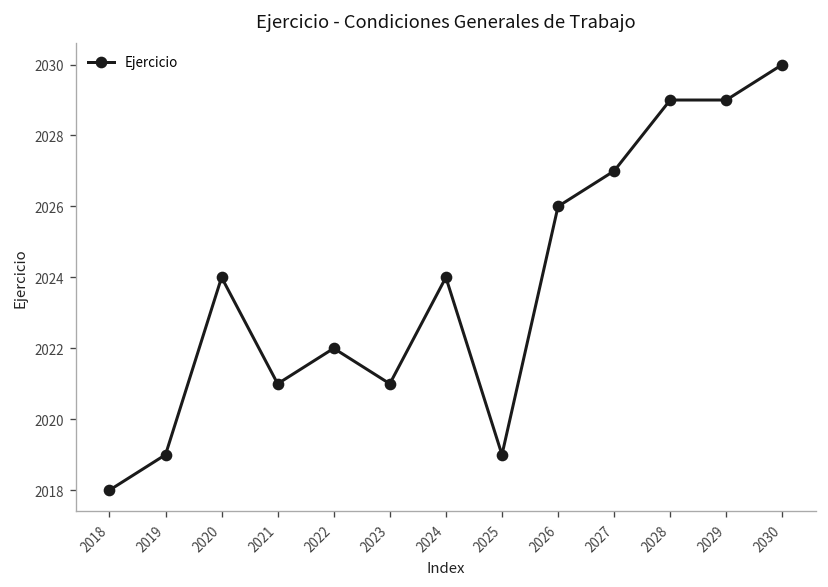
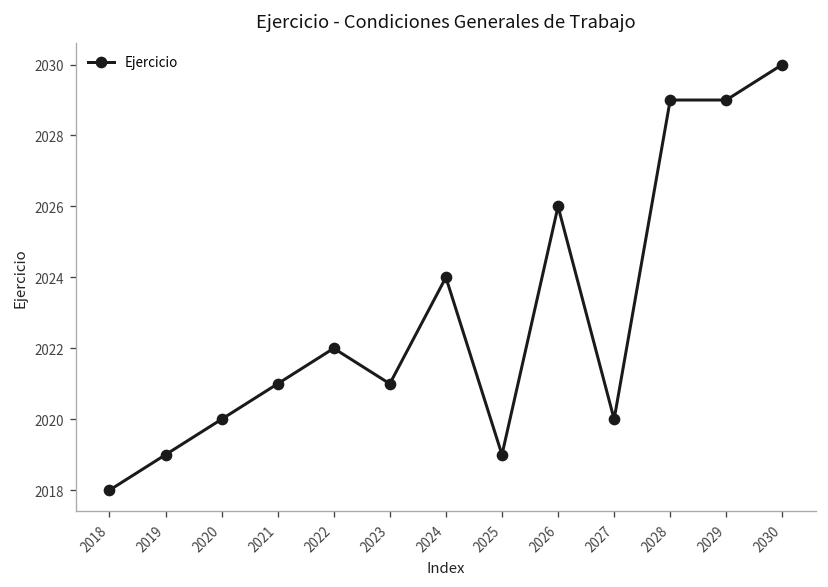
  {
    "2018": 2018,
    "2019": 2019,
-   "2020": 2024,
+   "2020": 2020,
    "2021": 2021,
    "2022": 2022,
    "2023": 2021,
    "2024": 2024,
    "2025": 2019,
    "2026": 2026,
-   "2027": 2027,
+   "2027": 2020,
    "2028": 2029,
    "2029": 2029,
    "2030": 2030
  }
